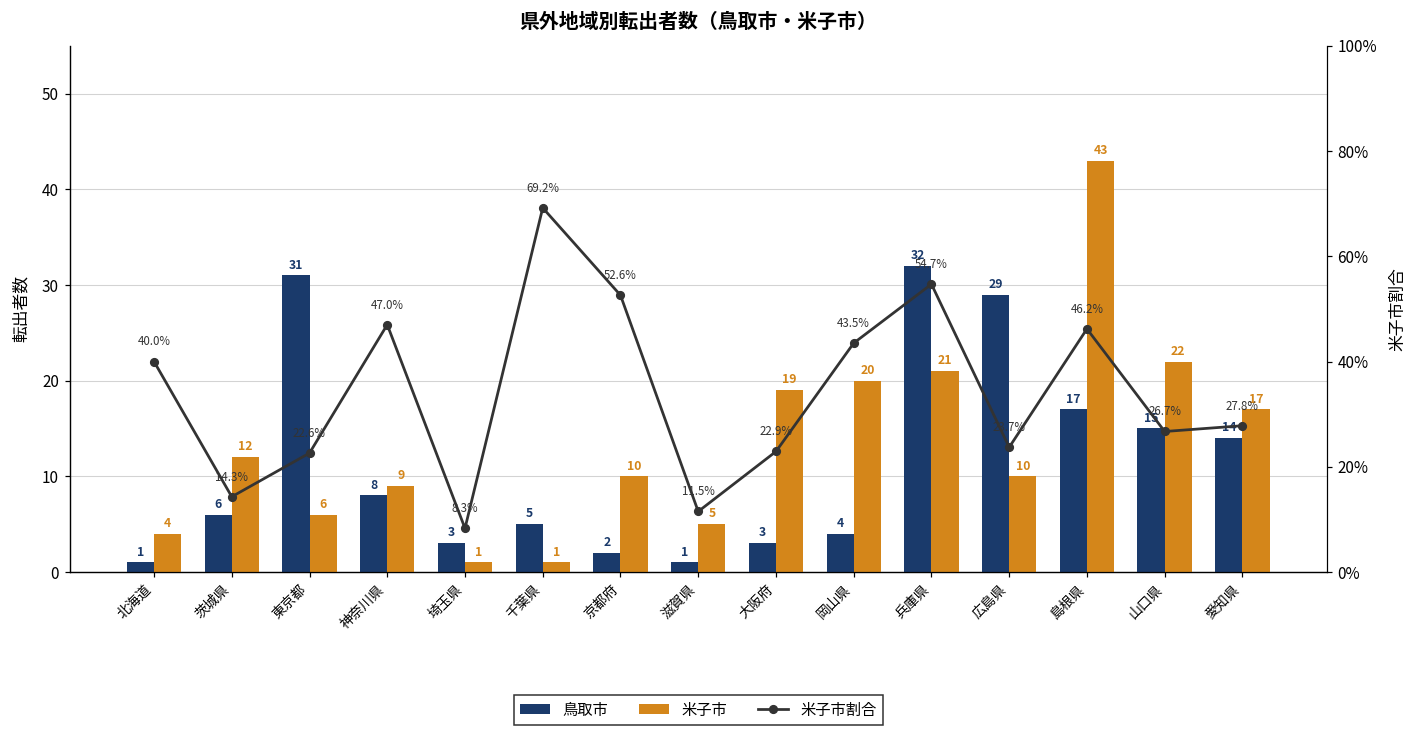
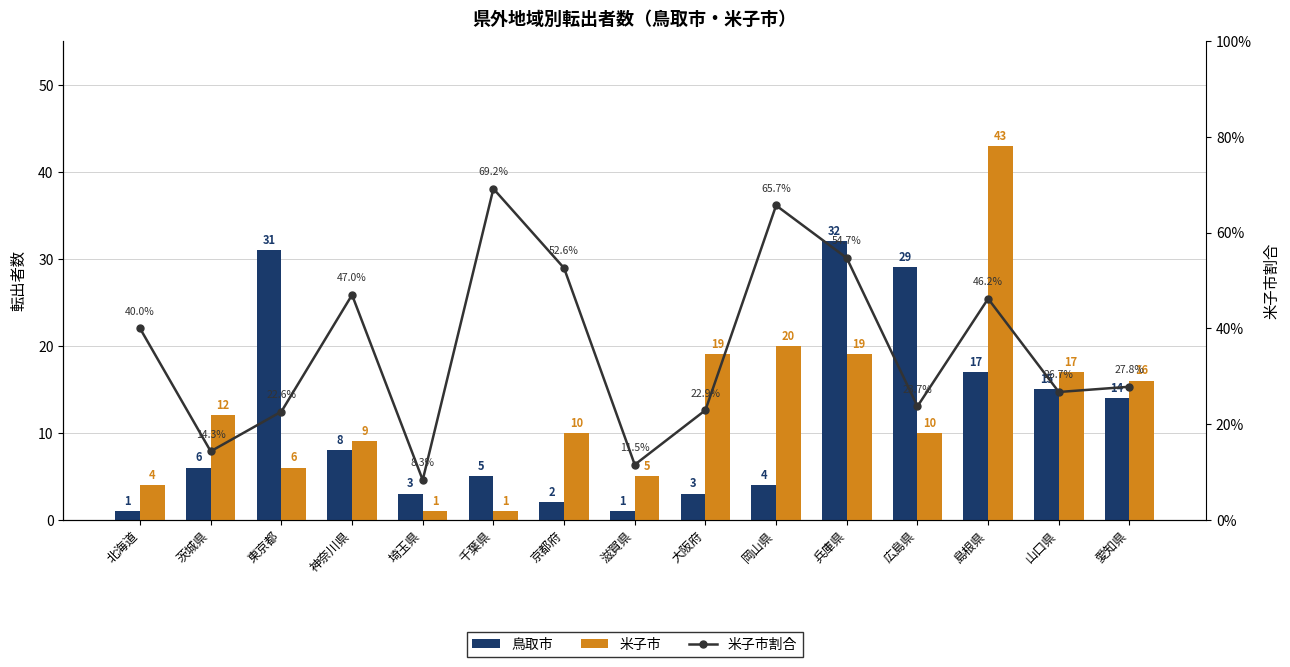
  {
    "鳥取市": {
      "北海道": "1",
      "茨城県": "6",
      "東京都": "31",
      "神奈川県": "8",
      "埼玉県": "3",
      "千葉県": "5",
      "京都府": "2",
      "滋賀県": "1",
      "大阪府": "3",
      "岡山県": "4",
      "兵庫県": "32",
      "広島県": "29",
      "島根県": "17",
      "愛知県": "14"
    },
    "米子市": {
      "北海道": "4",
      "茨城県": "12",
      "東京都": "6",
      "神奈川県": "9",
      "埼玉県": "1",
      "千葉県": "1",
      "京都府": "10",
      "滋賀県": "5",
      "大阪府": "19",
      "岡山県": "20",
-     "兵庫県": "21",
+     "兵庫県": "19",
      "広島県": "10",
      "島根県": "43",
-     "山口県": "22",
-     "愛知県": "17"
+     "山口県": "17",
+     "愛知県": "16"
    },
    "米子市割合": {
      "北海道": "40.0%",
      "茨城県": "14.3%",
      "東京都": "22.6%",
      "神奈川県": "47.0%",
      "埼玉県": "8.3%",
      "千葉県": "69.2%",
      "京都府": "52.6%",
      "滋賀県": "11.5%",
      "大阪府": "22.9%",
-     "岡山県": "43.5%",
+     "岡山県": "65.7%",
      "兵庫県": "54.7%",
      "広島県": "23.7%",
      "島根県": "46.2%"
    }
  }
